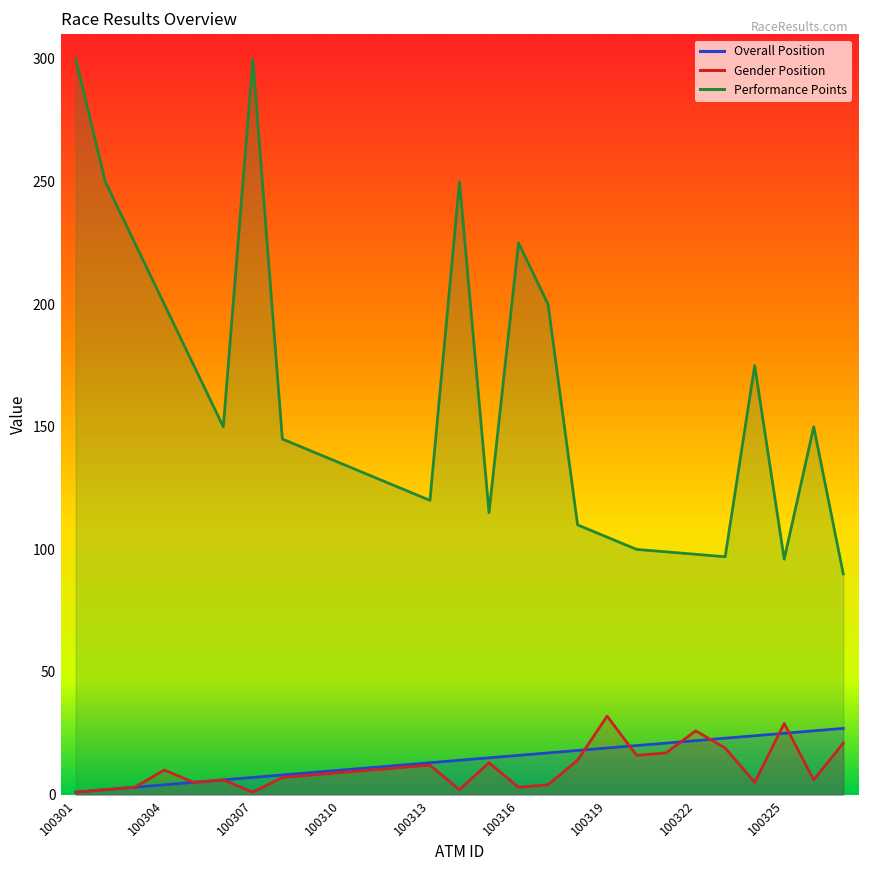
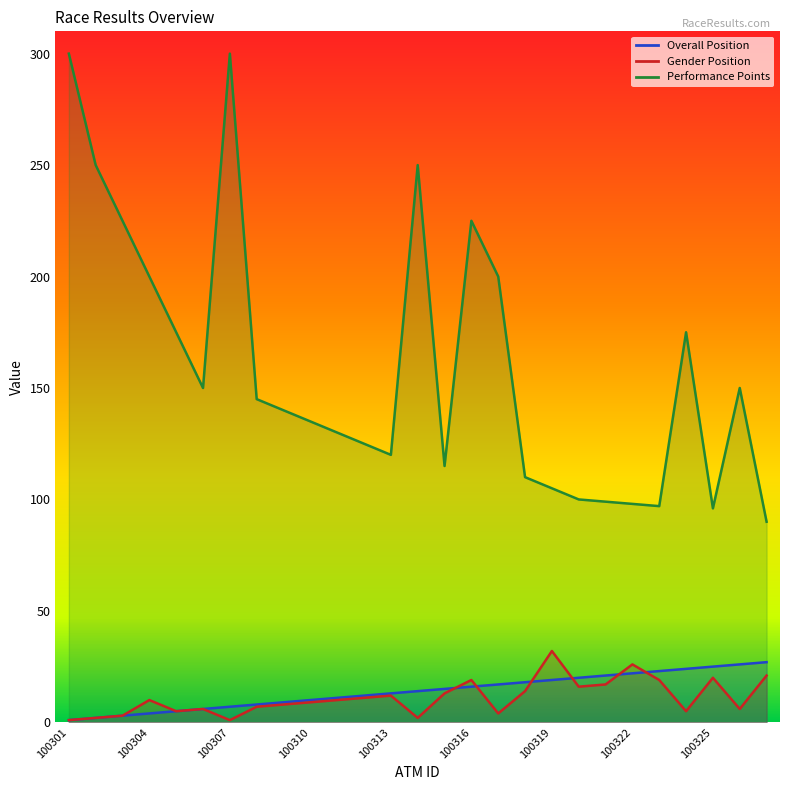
  {
    "Gender Position": {
      "100304": 10,
      "100307": 1,
-     "100316": 3,
+     "100316": 19,
      "100319": 32,
      "100322": 26,
-     "100325": 29
+     "100325": 20
    }
  }
